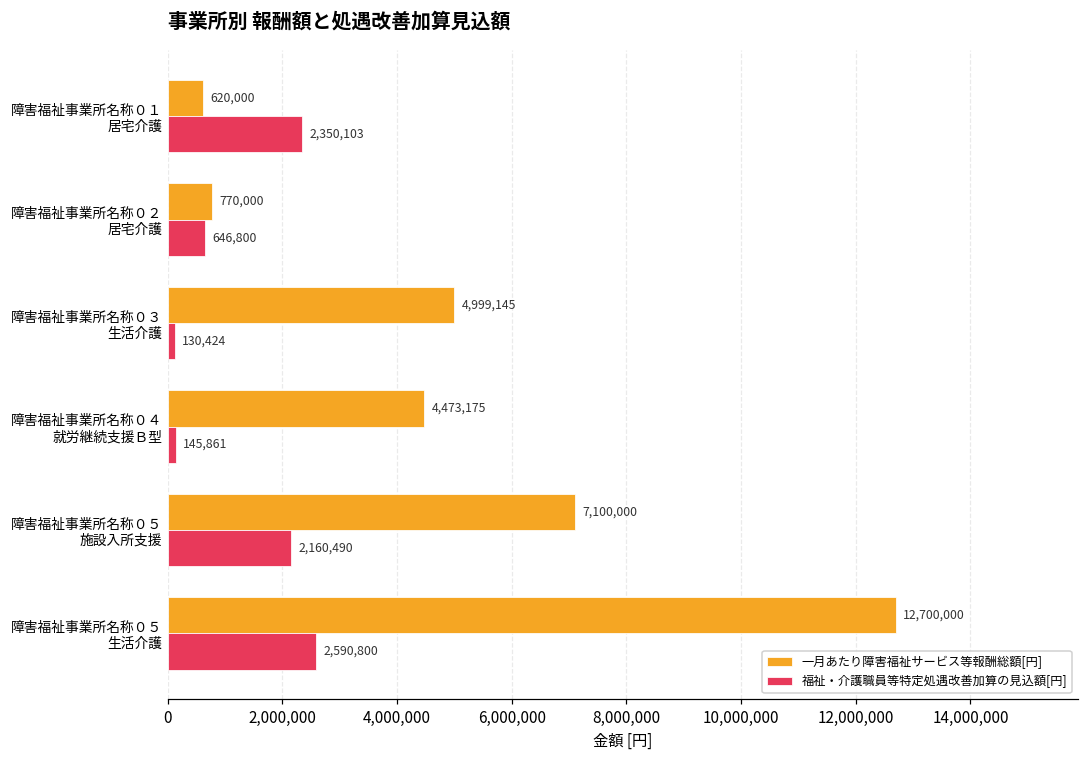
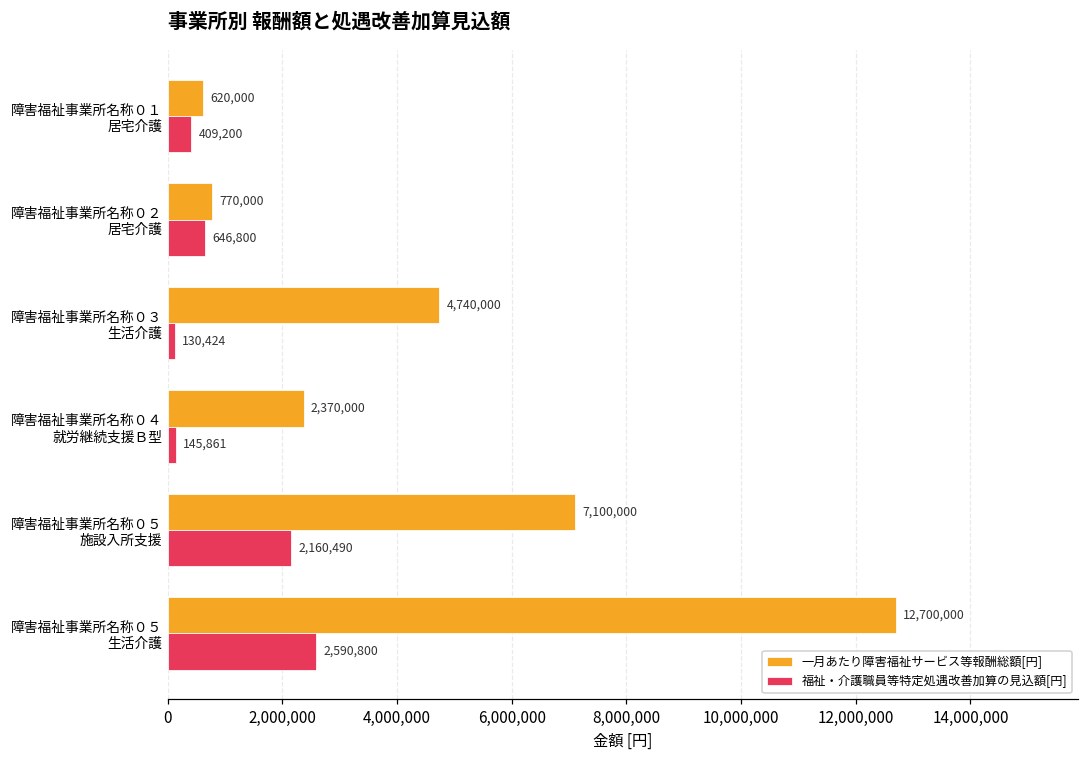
  {
    "一月あたり障害福祉サービス等報酬総額[円]": {
      "障害福祉事業所名称０１ 居宅介護": "620,000",
      "障害福祉事業所名称０２ 居宅介護": "770,000",
-     "障害福祉事業所名称０３ 生活介護": "4,999,145",
-     "障害福祉事業所名称０４ 就労継続支援Ｂ型": "4,473,175",
+     "障害福祉事業所名称０３ 生活介護": "4,740,000",
+     "障害福祉事業所名称０４ 就労継続支援Ｂ型": "2,370,000",
      "障害福祉事業所名称０５ 施設入所支援": "7,100,000",
      "障害福祉事業所名称０５ 生活介護": "12,700,000"
    },
    "福祉・介護職員等特定処遇改善加算の見込額[円]": {
-     "障害福祉事業所名称０１ 居宅介護": "2,350,103",
+     "障害福祉事業所名称０１ 居宅介護": "409,200",
      "障害福祉事業所名称０２ 居宅介護": "646,800",
      "障害福祉事業所名称０３ 生活介護": "130,424",
      "障害福祉事業所名称０４ 就労継続支援Ｂ型": "145,861",
      "障害福祉事業所名称０５ 施設入所支援": "2,160,490",
      "障害福祉事業所名称０５ 生活介護": "2,590,800"
    }
  }
